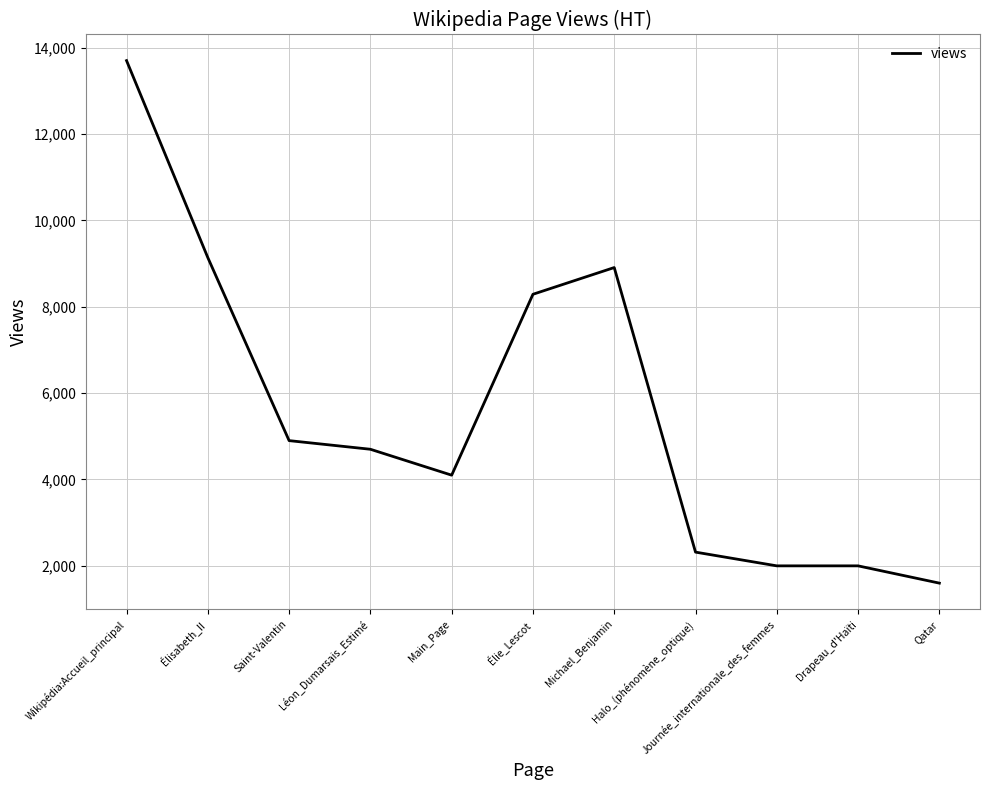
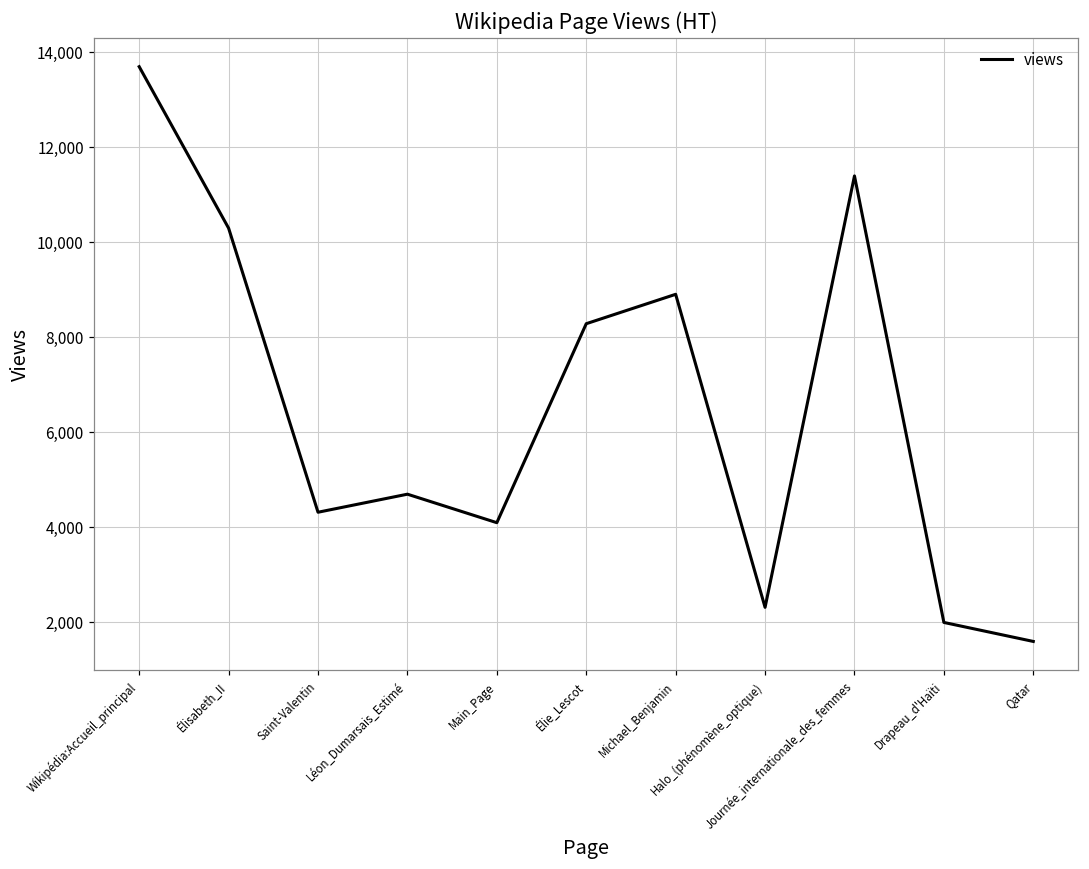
  {
    "Wikipédia:Accueil_principal": "13,700",
-   "Élisabeth_II": "9,100",
-   "Saint-Valentin": "4,900",
+   "Élisabeth_II": "10,300",
+   "Saint-Valentin": "4,300",
    "Léon_Dumarsais_Estimé": "4,700",
    "Main_Page": "4,100",
    "Élie_Lescot": "8,300",
    "Michael_Benjamin": "8,900",
    "Halo_(phénomène_optique)": "2,300",
-   "Journée_internationale_des_femmes": "2,000",
+   "Journée_internationale_des_femmes": "11,400",
    "Drapeau_d'Haïti": "2,000",
    "Qatar": "1,600"
  }
